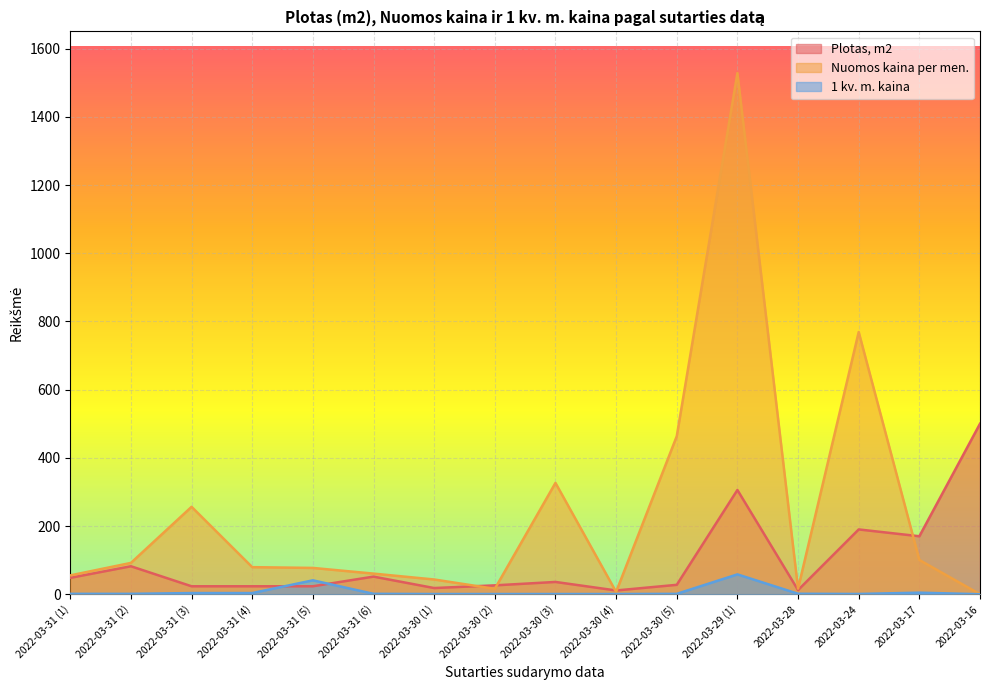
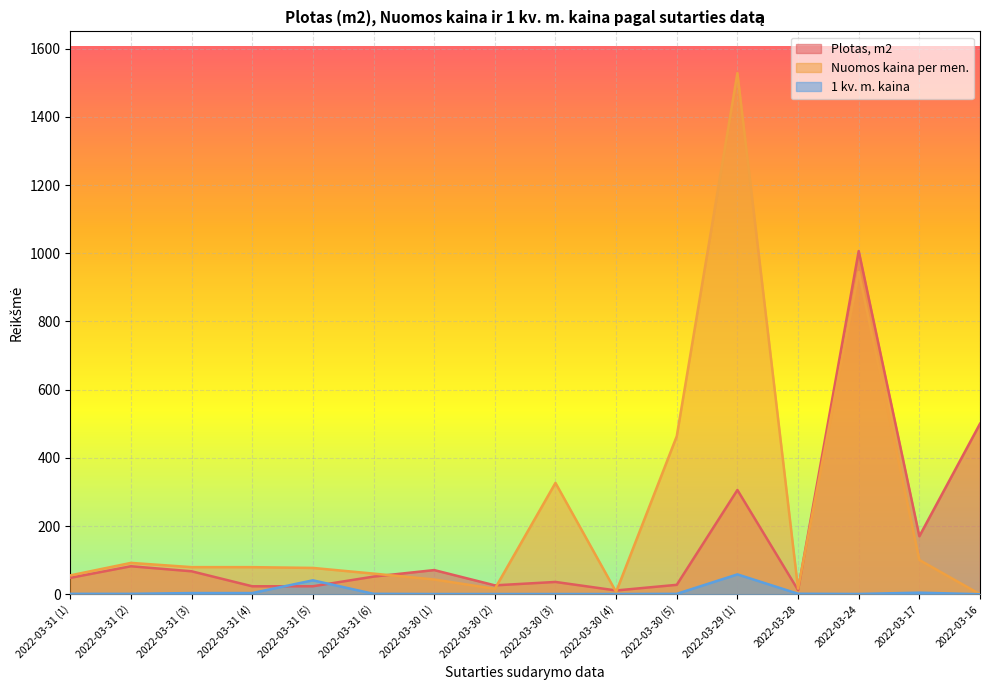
  {
    "Plotas, m2": {
      "2022-03-31 (2)": 80,
-     "2022-03-31 (3)": 20,
+     "2022-03-31 (3)": 70,
      "2022-03-31 (4)": 20,
      "2022-03-31 (5)": 20,
      "2022-03-31 (6)": 50,
-     "2022-03-30 (1)": 20,
+     "2022-03-30 (1)": 70,
      "2022-03-30 (2)": 30,
      "2022-03-30 (3)": 40,
      "2022-03-30 (5)": 30,
      "2022-03-29 (1)": 310,
-     "2022-03-24": 190,
+     "2022-03-24": 1010,
      "2022-03-17": 170,
      "2022-03-16": 500
    },
    "Nuomos kaina per men.": {
      "2022-03-31 (2)": 90,
-     "2022-03-31 (3)": 260,
+     "2022-03-31 (3)": 80,
      "2022-03-31 (4)": 80,
      "2022-03-31 (5)": 80,
      "2022-03-31 (6)": 60,
      "2022-03-30 (1)": 40,
      "2022-03-30 (2)": 20,
      "2022-03-30 (3)": 330,
      "2022-03-30 (5)": 460,
      "2022-03-29 (1)": 1530,
-     "2022-03-24": 770,
+     "2022-03-24": 950,
      "2022-03-17": 100
    },
    "1 kv. m. kaina": {
      "2022-03-31 (1)": 0,
      "2022-03-31 (2)": 0,
      "2022-03-31 (3)": 0,
      "2022-03-31 (4)": 0,
      "2022-03-31 (5)": 40,
      "2022-03-31 (6)": 0,
      "2022-03-30 (1)": 0,
      "2022-03-30 (2)": 0,
      "2022-03-30 (3)": 0,
      "2022-03-30 (5)": 0,
      "2022-03-29 (1)": 60,
      "2022-03-28": 0,
      "2022-03-24": 0,
      "2022-03-17": 0
    }
  }
